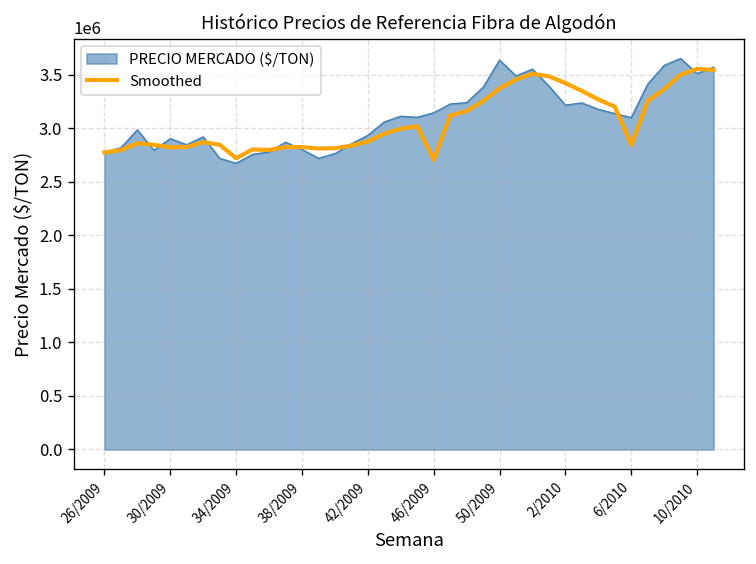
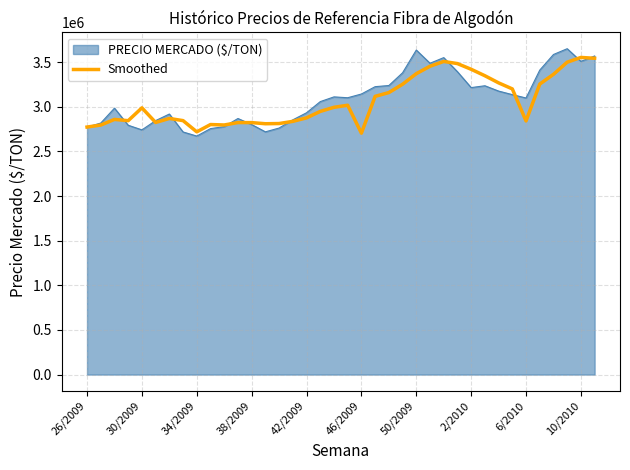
  {
    "PRECIO MERCADO ($/TON)": {
-     "30/2009": 2900000,
+     "30/2009": 2700000,
      "34/2009": 2700000,
      "42/2009": 2900000,
      "46/2009": 3100000,
      "50/2009": 3600000,
      "2/2010": 3200000,
      "6/2010": 3100000,
      "10/2010": 3500000
    },
    "Smoothed": {
-     "30/2009": 2800000,
+     "30/2009": 3000000,
      "34/2009": 2700000,
      "42/2009": 2900000,
      "46/2009": 2700000,
      "50/2009": 3400000,
      "2/2010": 3400000,
      "6/2010": 2800000,
      "10/2010": 3600000
    }
  }
